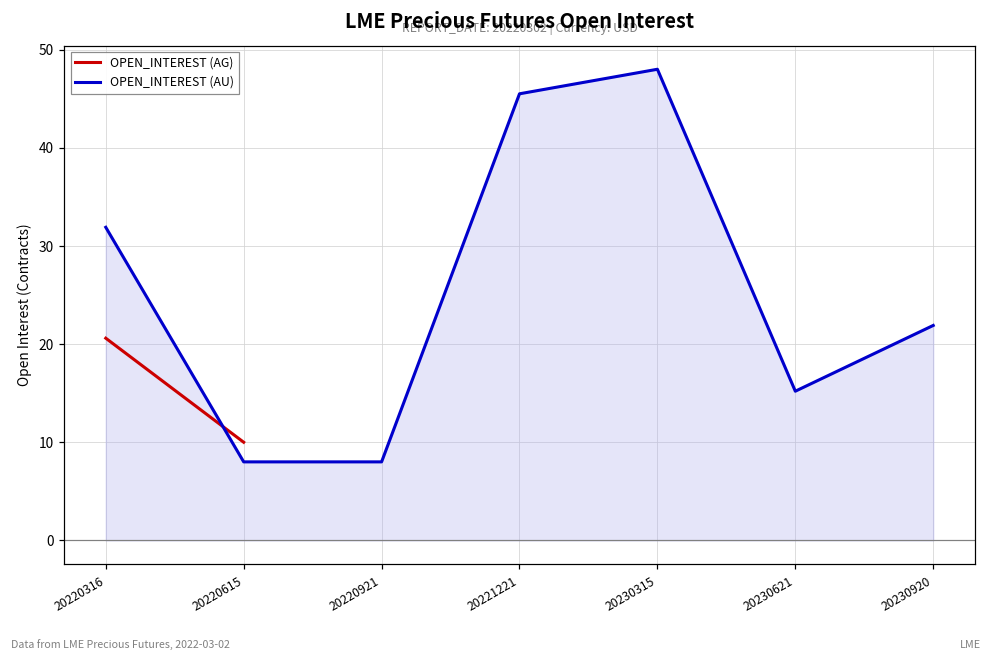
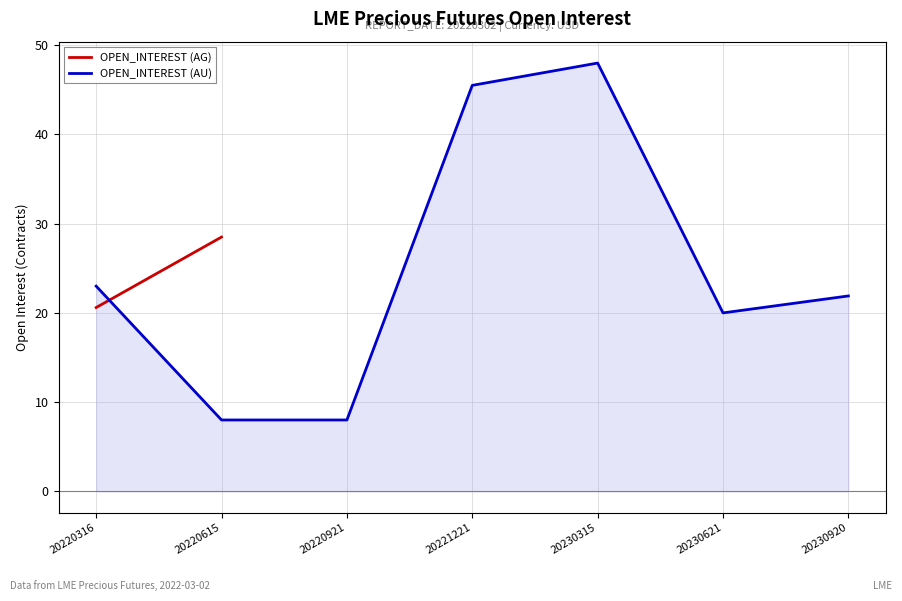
  {
    "OPEN_INTEREST (AG)": {
      "20220316": 21,
-     "20220615": 10
+     "20220615": 29
    },
    "OPEN_INTEREST (AU)": {
-     "20220316": 32,
+     "20220316": 23,
      "20220615": 8,
      "20220921": 8,
      "20221221": 46,
      "20230315": 48,
-     "20230621": 15,
+     "20230621": 20,
      "20230920": 22
    }
  }
